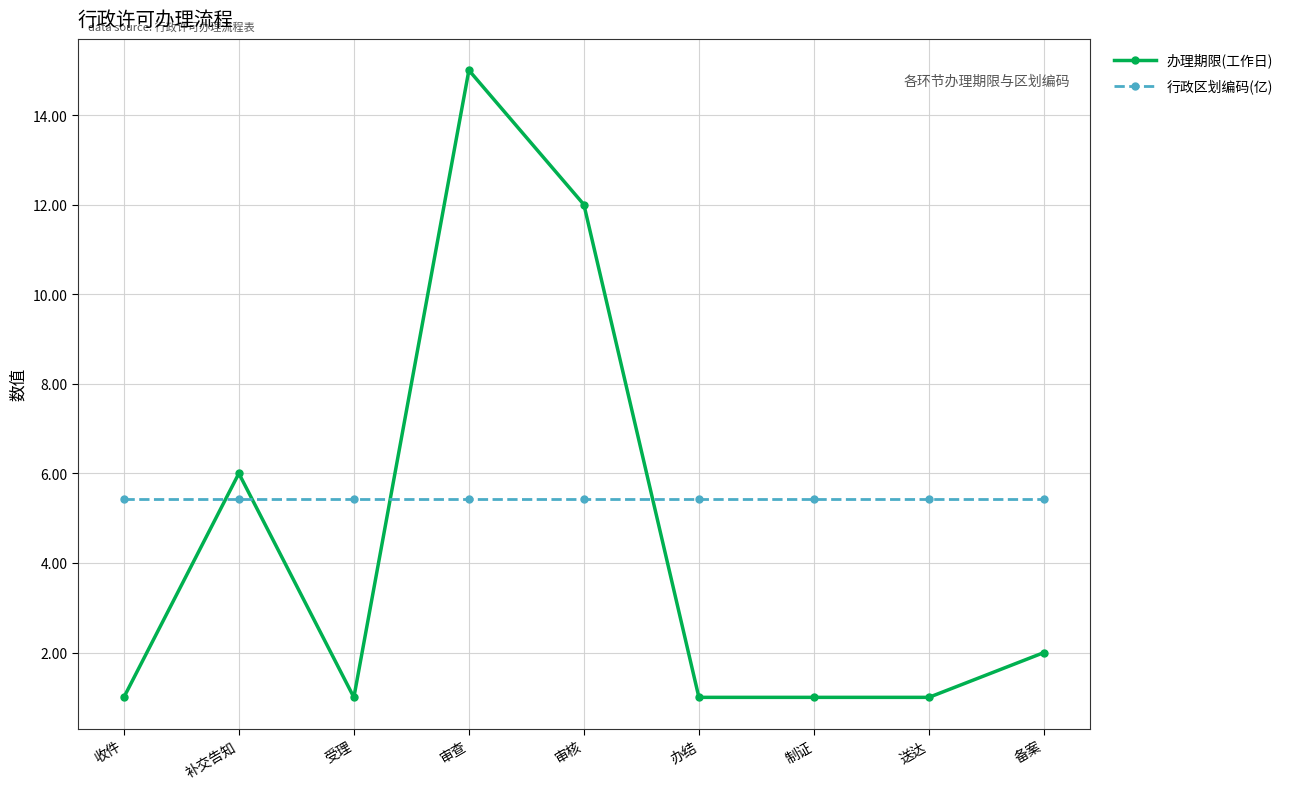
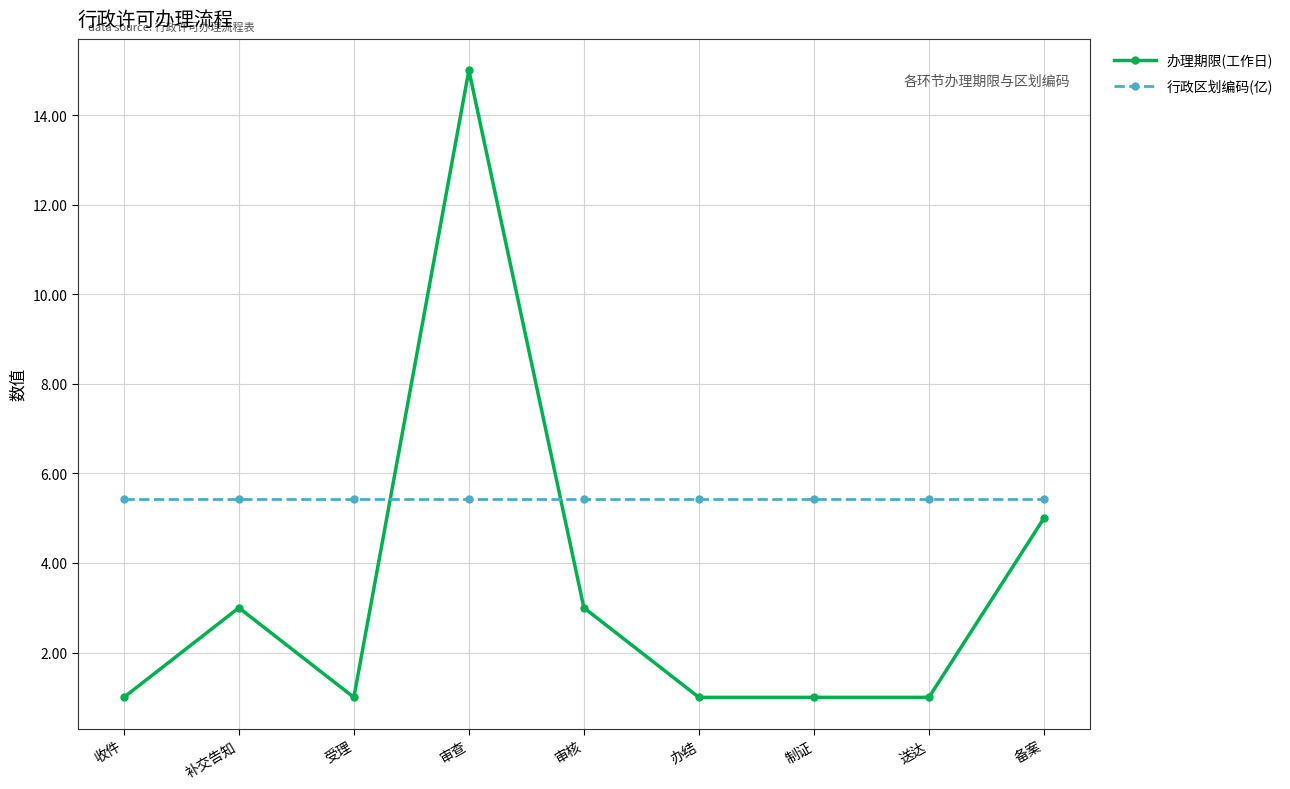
  {
    "办理期限(工作日)": {
      "收件": 1,
-     "补交告知": 6,
+     "补交告知": 3,
      "受理": 1,
      "审查": 15,
-     "审核": 12,
+     "审核": 3,
      "办结": 1,
      "制证": 1,
      "送达": 1,
-     "备案": 2
+     "备案": 5
    },
    "行政区划编码(亿)": {
      "收件": 5.4,
      "补交告知": 5.4,
      "受理": 5.4,
      "审查": 5.4,
      "审核": 5.4,
      "办结": 5.4,
      "制证": 5.4,
      "送达": 5.4,
      "备案": 5.4
    }
  }
